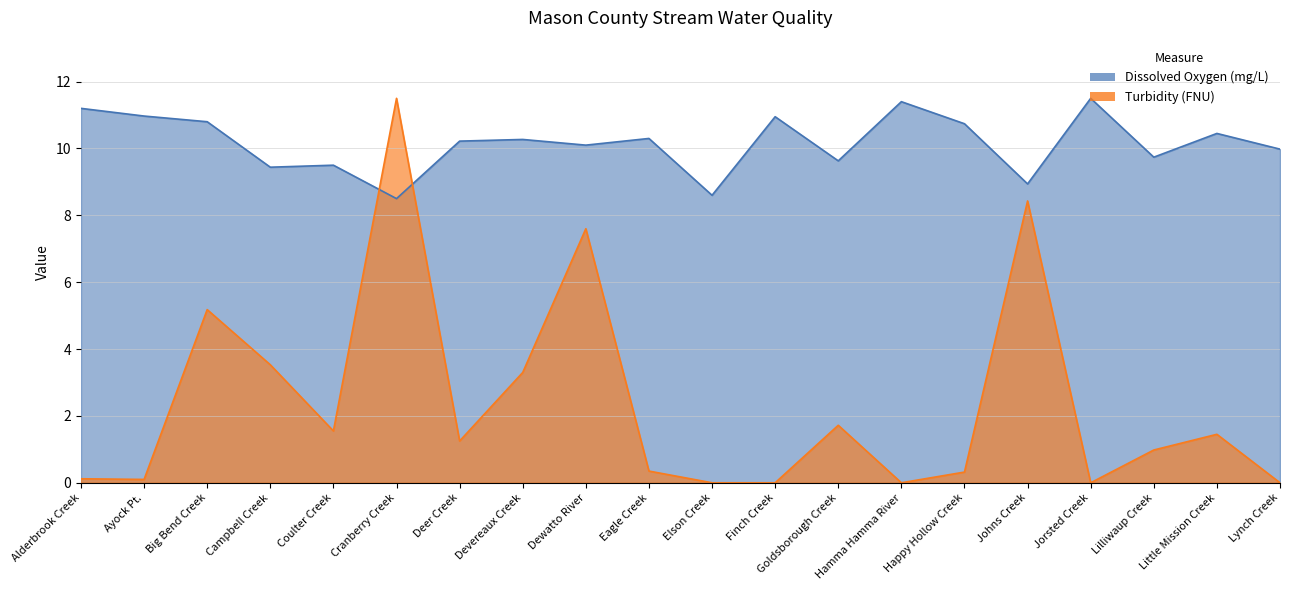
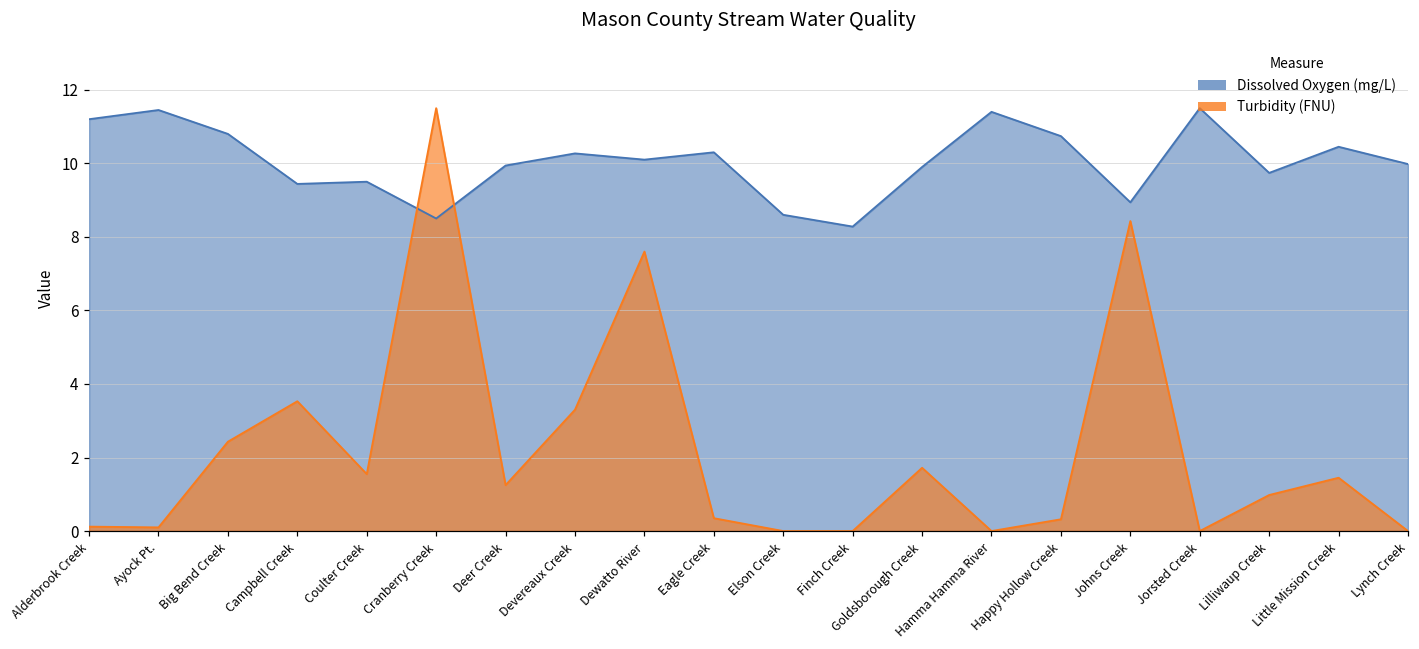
  {
    "Dissolved Oxygen (mg/L)": {
      "Alderbrook Creek": 11.2,
-     "Ayock Pt.": 11.0,
+     "Ayock Pt.": 11.5,
      "Big Bend Creek": 10.8,
      "Campbell Creek": 9.4,
      "Coulter Creek": 9.5,
      "Cranberry Creek": 8.5,
-     "Deer Creek": 10.2,
+     "Deer Creek": 9.9,
      "Devereaux Creek": 10.3,
      "Dewatto River": 10.1,
      "Eagle Creek": 10.3,
      "Elson Creek": 8.6,
-     "Finch Creek": 11.0,
-     "Goldsborough Creek": 9.6,
+     "Finch Creek": 8.3,
+     "Goldsborough Creek": 9.9,
      "Hamma Hamma River": 11.4,
      "Happy Hollow Creek": 10.7,
      "Johns Creek": 8.9,
      "Jorsted Creek": 11.5,
      "Lilliwaup Creek": 9.7,
      "Little Mission Creek": 10.5,
      "Lynch Creek": 10.0
    },
    "Turbidity (FNU)": {
      "Alderbrook Creek": 0.1,
      "Ayock Pt.": 0.1,
-     "Big Bend Creek": 5.2,
+     "Big Bend Creek": 2.4,
      "Campbell Creek": 3.5,
      "Coulter Creek": 1.6,
      "Cranberry Creek": 11.5,
      "Deer Creek": 1.3,
      "Devereaux Creek": 3.3,
      "Dewatto River": 7.6,
      "Eagle Creek": 0.4,
      "Elson Creek": 0.0,
      "Finch Creek": 0.0,
      "Goldsborough Creek": 1.7,
      "Hamma Hamma River": 0.0,
      "Happy Hollow Creek": 0.3,
      "Johns Creek": 8.4,
      "Jorsted Creek": 0.0,
      "Lilliwaup Creek": 1.0,
      "Little Mission Creek": 1.5,
      "Lynch Creek": 0.0
    }
  }
